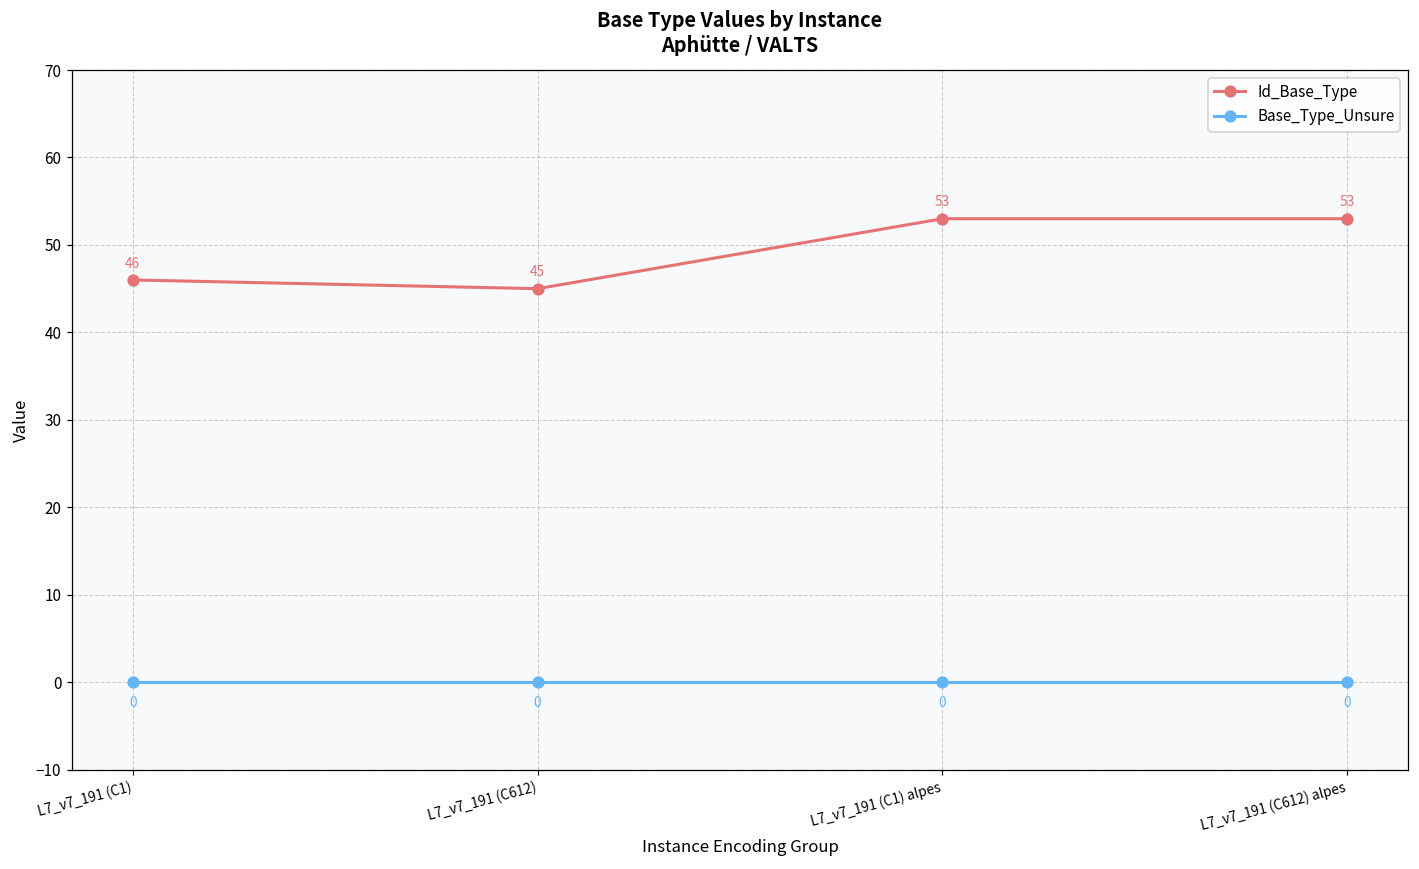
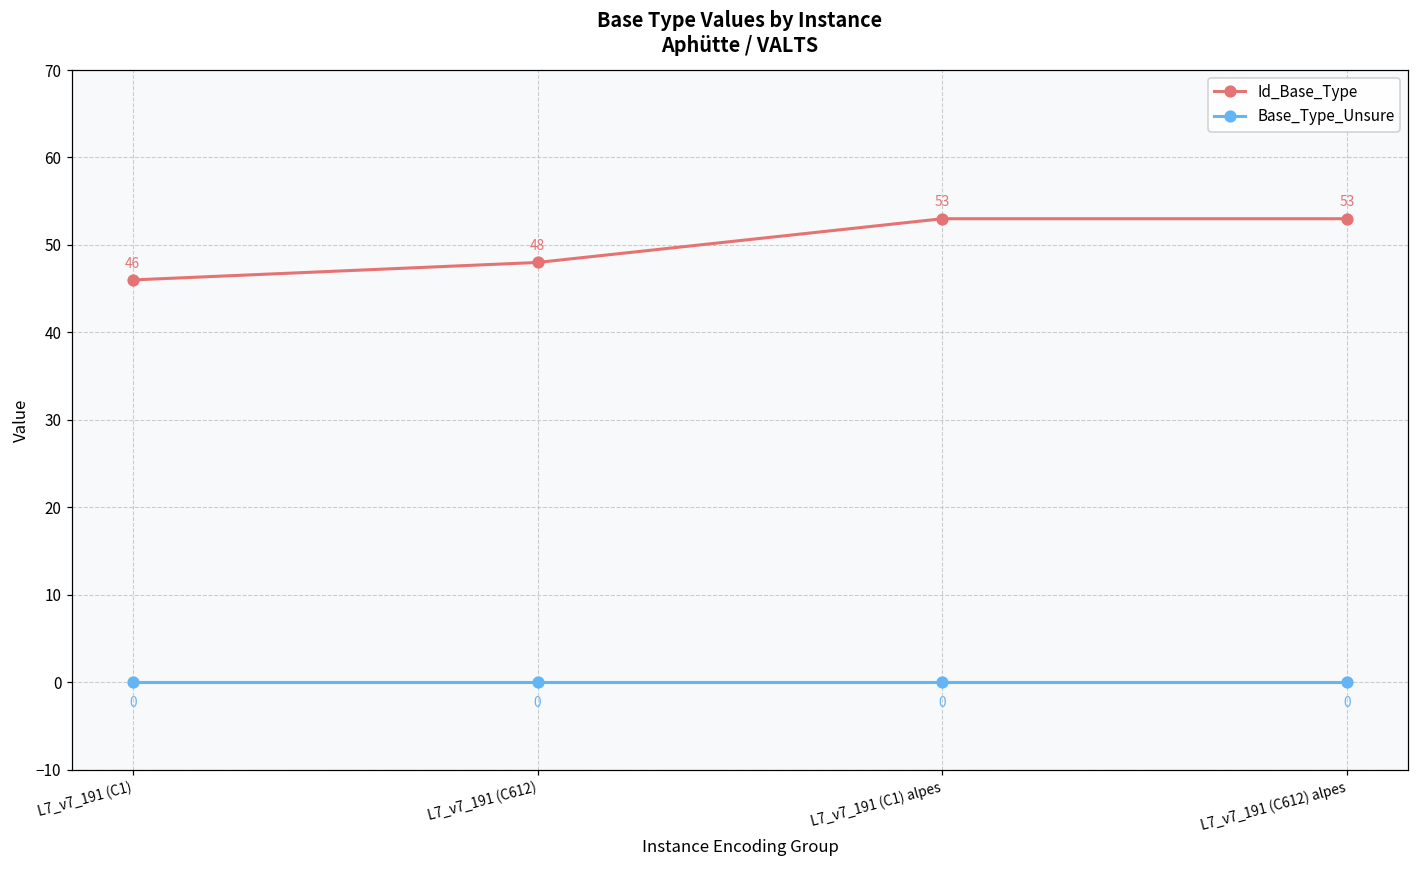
  {
    "Id_Base_Type": {
      "L7_v7_191 (C1)": 46,
-     "L7_v7_191 (C612)": 45,
+     "L7_v7_191 (C612)": 48,
      "L7_v7_191 (C1) alpes": 53,
      "L7_v7_191 (C612) alpes": 53
    },
    "Base_Type_Unsure": {
      "L7_v7_191 (C1)": 0,
      "L7_v7_191 (C612)": 0,
      "L7_v7_191 (C1) alpes": 0,
      "L7_v7_191 (C612) alpes": 0
    }
  }
